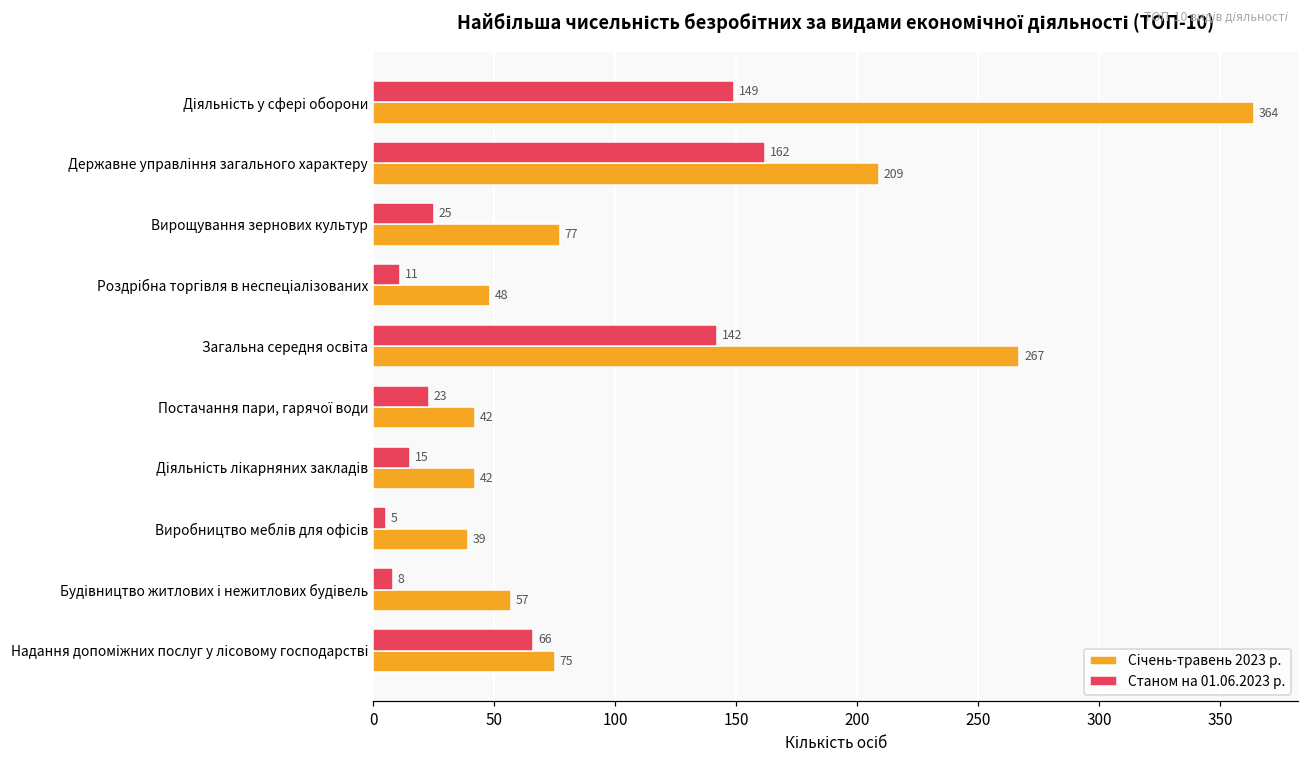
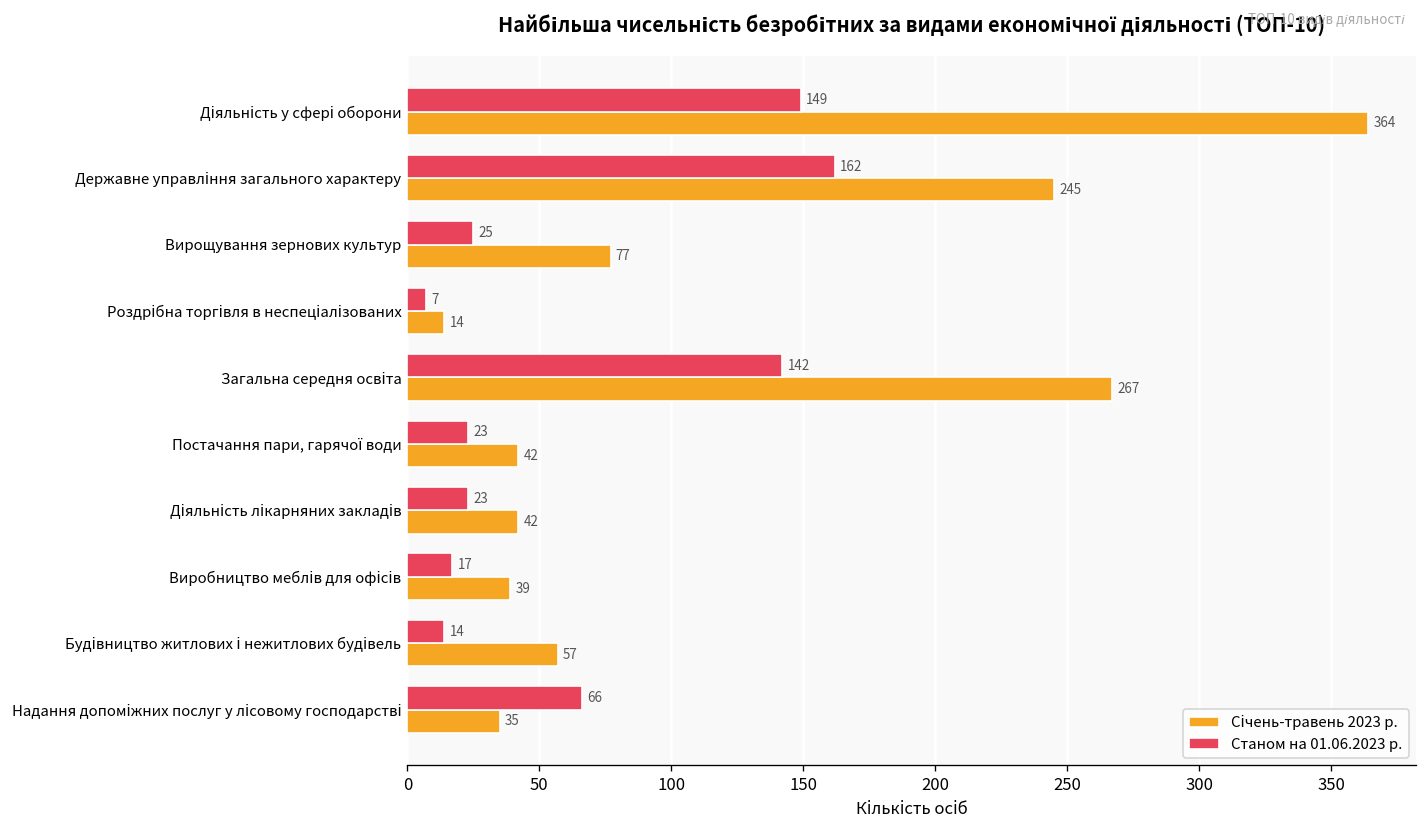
  {
    "Січень-травень 2023 р.": {
      "Діяльність у сфері оборони": 364,
-     "Державне управління загального характеру": 209,
+     "Державне управління загального характеру": 245,
      "Вирощування зернових культур": 77,
-     "Роздрібна торгівля в неспеціалізованих": 48,
+     "Роздрібна торгівля в неспеціалізованих": 14,
      "Загальна середня освіта": 267,
      "Постачання пари, гарячої води": 42,
      "Діяльність лікарняних закладів": 42,
      "Виробництво меблів для офісів": 39,
      "Будівництво житлових і нежитлових будівель": 57,
-     "Надання допоміжних послуг у лісовому господарстві": 75
+     "Надання допоміжних послуг у лісовому господарстві": 35
    },
    "Станом на 01.06.2023 р.": {
      "Діяльність у сфері оборони": 149,
      "Державне управління загального характеру": 162,
      "Вирощування зернових культур": 25,
-     "Роздрібна торгівля в неспеціалізованих": 11,
+     "Роздрібна торгівля в неспеціалізованих": 7,
      "Загальна середня освіта": 142,
      "Постачання пари, гарячої води": 23,
-     "Діяльність лікарняних закладів": 15,
-     "Виробництво меблів для офісів": 5,
-     "Будівництво житлових і нежитлових будівель": 8,
+     "Діяльність лікарняних закладів": 23,
+     "Виробництво меблів для офісів": 17,
+     "Будівництво житлових і нежитлових будівель": 14,
      "Надання допоміжних послуг у лісовому господарстві": 66
    }
  }
